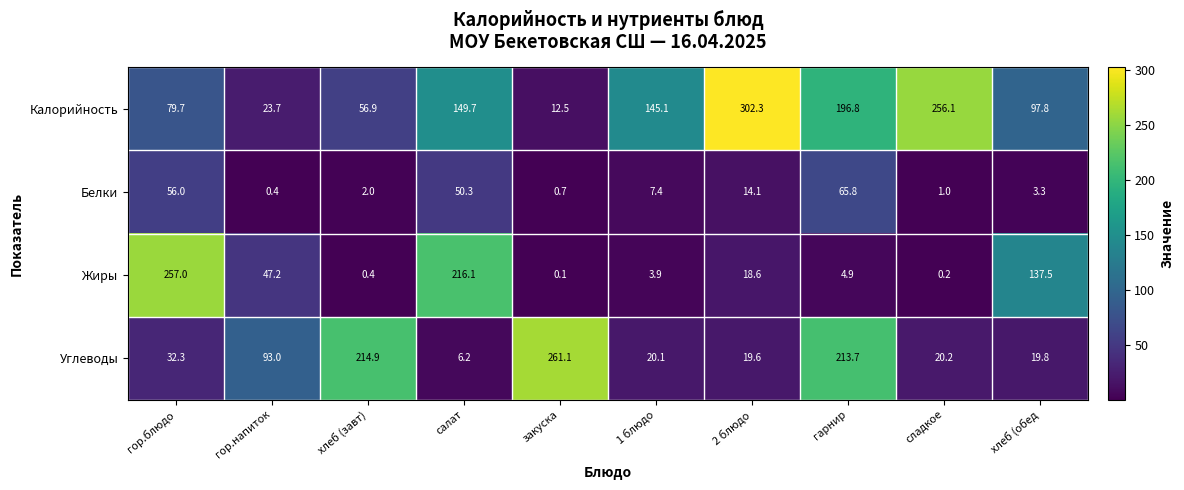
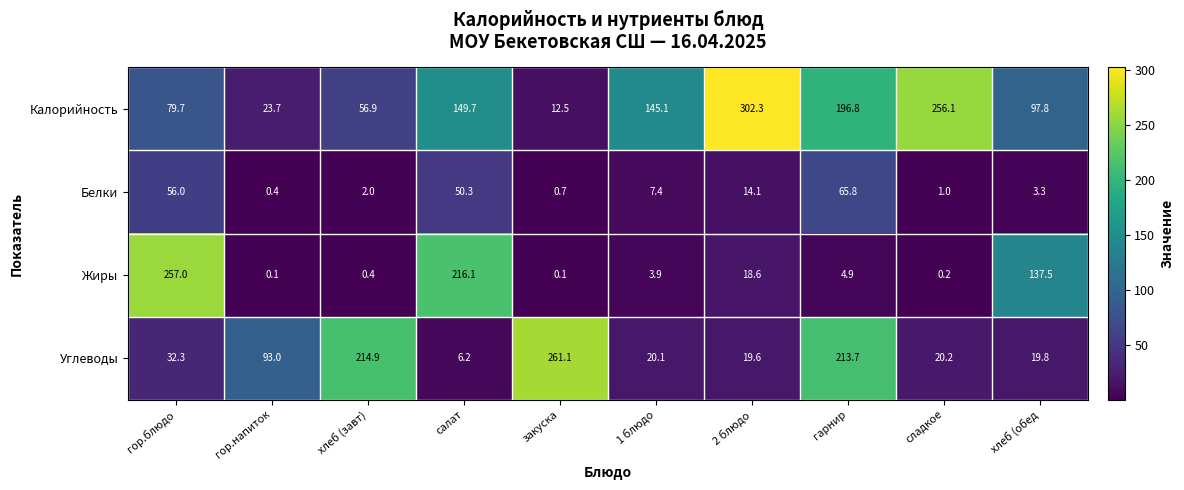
  {
    "Калорийность": {
      "гор.блюдо": 79.7,
      "гор.напиток": 23.7,
      "хлеб (завт)": 56.9,
      "салат": 149.7,
      "закуска": 12.5,
      "1 блюдо": 145.1,
      "2 блюдо": 302.3,
      "гарнир": 196.8,
      "сладкое": 256.1,
      "хлеб (обед": 97.8
    },
    "Белки": {
      "гор.блюдо": 56.0,
      "гор.напиток": 0.4,
      "хлеб (завт)": 2.0,
      "салат": 50.3,
      "закуска": 0.7,
      "1 блюдо": 7.4,
      "2 блюдо": 14.1,
      "гарнир": 65.8,
      "сладкое": 1.0,
      "хлеб (обед": 3.3
    },
    "Жиры": {
      "гор.блюдо": 257.0,
-     "гор.напиток": 47.2,
+     "гор.напиток": 0.1,
      "хлеб (завт)": 0.4,
      "салат": 216.1,
      "закуска": 0.1,
      "1 блюдо": 3.9,
      "2 блюдо": 18.6,
      "гарнир": 4.9,
      "сладкое": 0.2,
      "хлеб (обед": 137.5
    },
    "Углеводы": {
      "гор.блюдо": 32.3,
      "гор.напиток": 93.0,
      "хлеб (завт)": 214.9,
      "салат": 6.2,
      "закуска": 261.1,
      "1 блюдо": 20.1,
      "2 блюдо": 19.6,
      "гарнир": 213.7,
      "сладкое": 20.2,
      "хлеб (обед": 19.8
    }
  }
